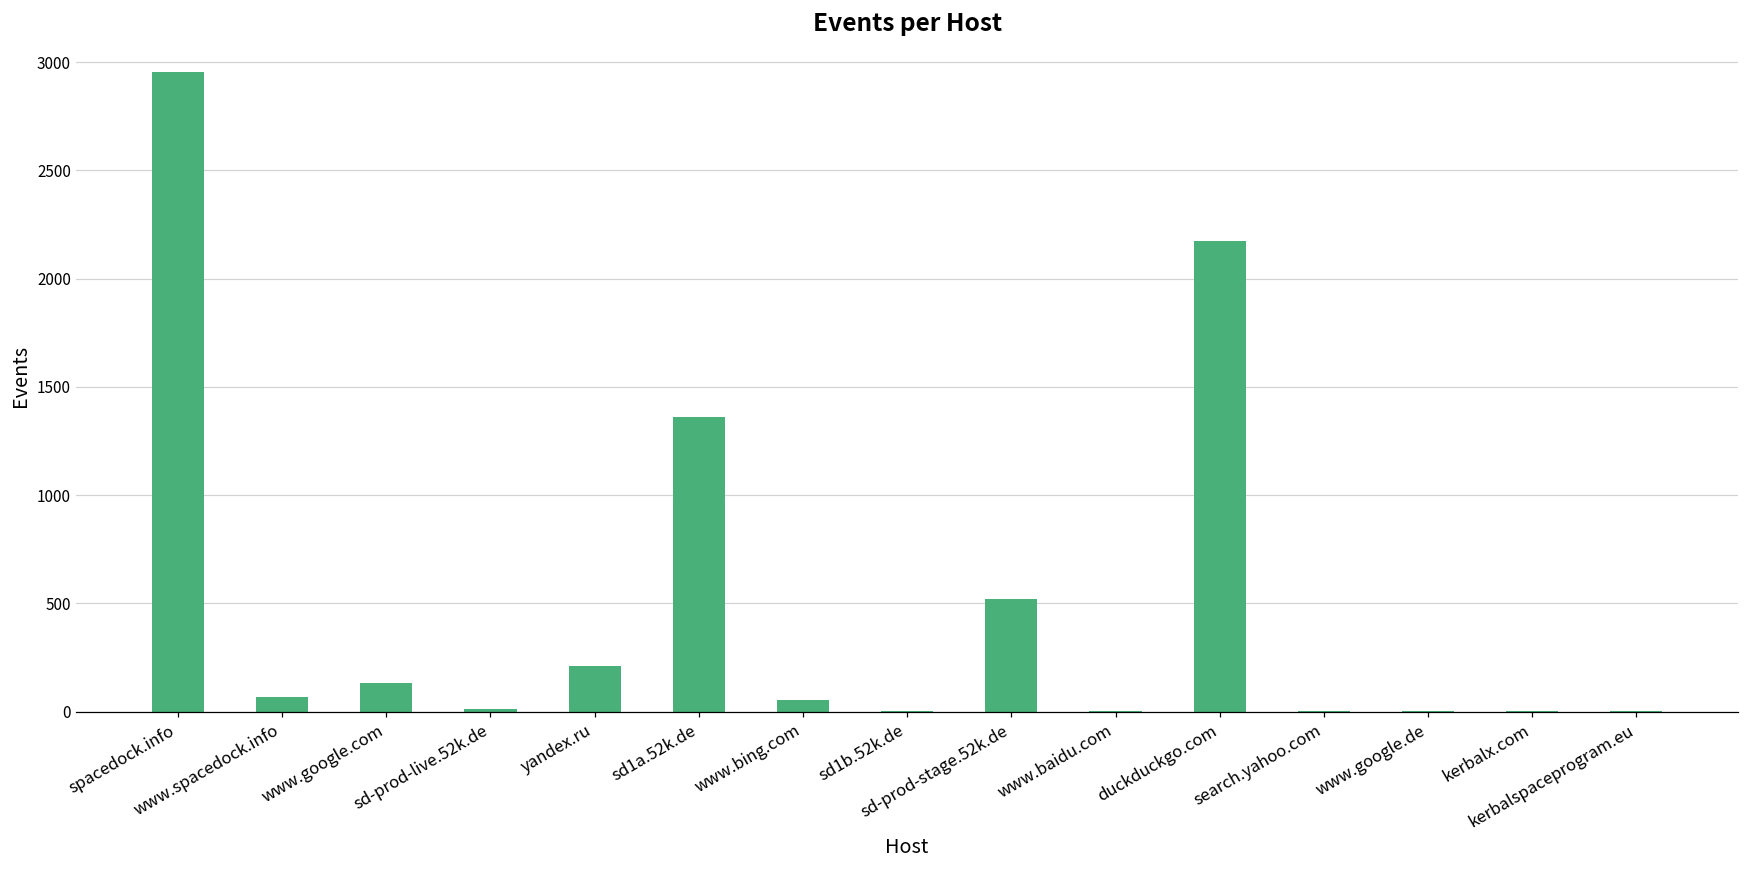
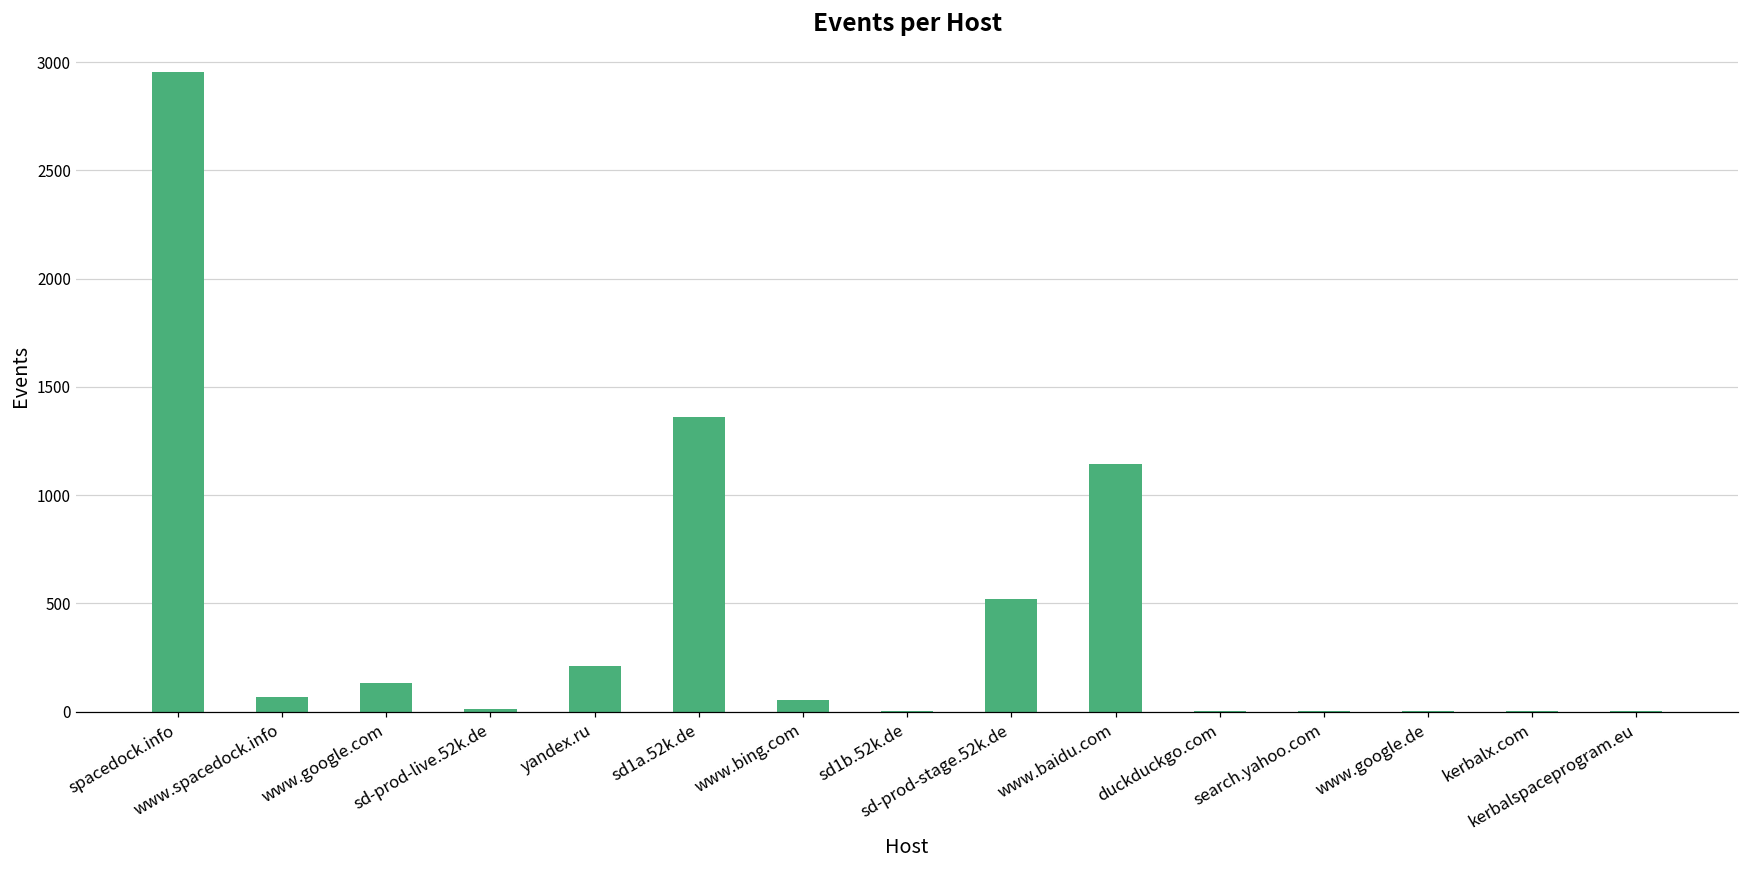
  {
    "spacedock.info": 2960,
    "www.spacedock.info": 70,
    "www.google.com": 130,
    "sd-prod-live.52k.de": 10,
    "yandex.ru": 210,
    "sd1a.52k.de": 1360,
    "www.bing.com": 50,
    "sd-prod-stage.52k.de": 520,
-   "www.baidu.com": 0,
-   "duckduckgo.com": 2170
+   "www.baidu.com": 1140,
+   "duckduckgo.com": 0
  }
